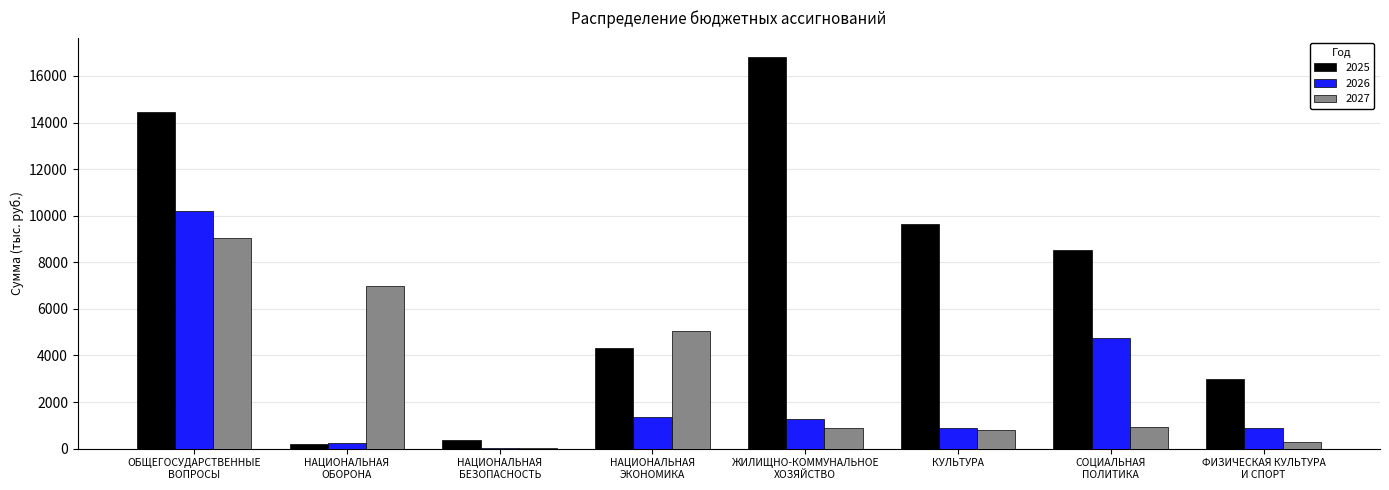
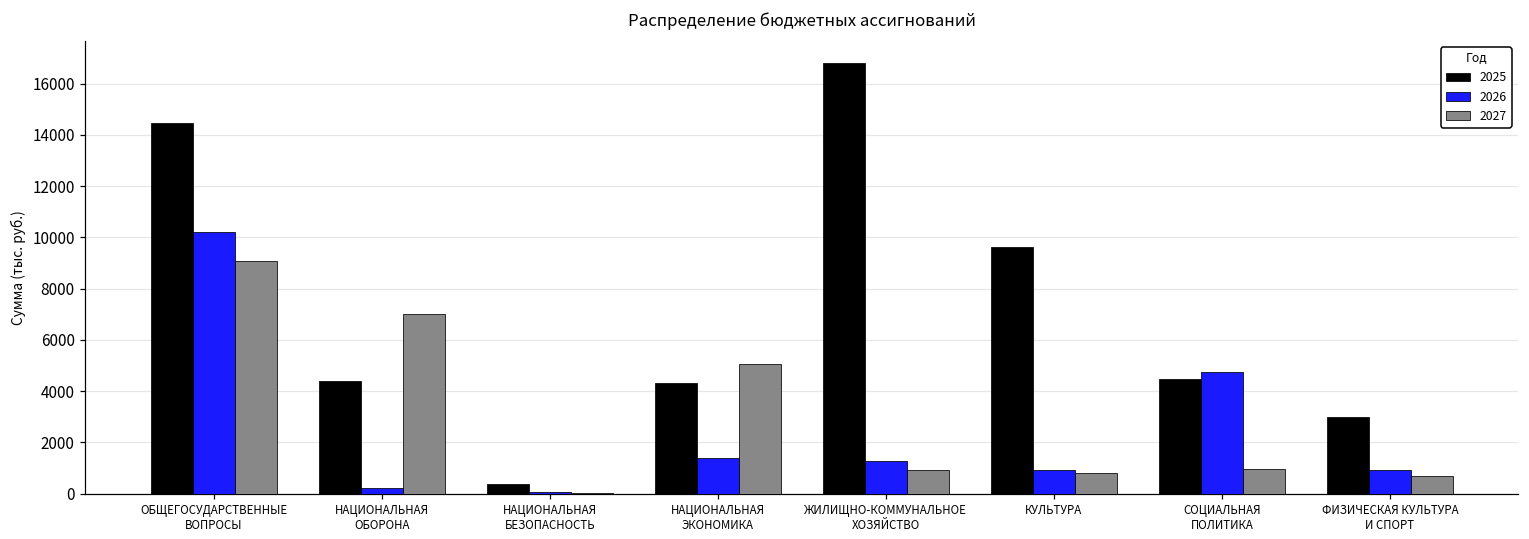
  {
    "2025": {
      "ОБЩЕГОСУДАРСТВЕННЫЕ ВОПРОСЫ": 14500,
-     "НАЦИОНАЛЬНАЯ ОБОРОНА": 200,
+     "НАЦИОНАЛЬНАЯ ОБОРОНА": 4400,
      "НАЦИОНАЛЬНАЯ БЕЗОПАСНОСТЬ": 400,
      "НАЦИОНАЛЬНАЯ ЭКОНОМИКА": 4300,
      "ЖИЛИЩНО-КОММУНАЛЬНОЕ ХОЗЯЙСТВО": 16800,
      "КУЛЬТУРА": 9600,
-     "СОЦИАЛЬНАЯ ПОЛИТИКА": 8500,
+     "СОЦИАЛЬНАЯ ПОЛИТИКА": 4500,
      "ФИЗИЧЕСКАЯ КУЛЬТУРА И СПОРТ": 3000
    },
    "2026": {
      "ОБЩЕГОСУДАРСТВЕННЫЕ ВОПРОСЫ": 10200,
      "НАЦИОНАЛЬНАЯ ОБОРОНА": 200,
      "НАЦИОНАЛЬНАЯ ЭКОНОМИКА": 1400,
      "ЖИЛИЩНО-КОММУНАЛЬНОЕ ХОЗЯЙСТВО": 1300,
      "КУЛЬТУРА": 900,
      "СОЦИАЛЬНАЯ ПОЛИТИКА": 4800,
      "ФИЗИЧЕСКАЯ КУЛЬТУРА И СПОРТ": 900
    },
    "2027": {
      "ОБЩЕГОСУДАРСТВЕННЫЕ ВОПРОСЫ": 9100,
      "НАЦИОНАЛЬНАЯ ОБОРОНА": 7000,
      "НАЦИОНАЛЬНАЯ ЭКОНОМИКА": 5000,
      "ЖИЛИЩНО-КОММУНАЛЬНОЕ ХОЗЯЙСТВО": 900,
      "КУЛЬТУРА": 800,
      "СОЦИАЛЬНАЯ ПОЛИТИКА": 900,
-     "ФИЗИЧЕСКАЯ КУЛЬТУРА И СПОРТ": 300
+     "ФИЗИЧЕСКАЯ КУЛЬТУРА И СПОРТ": 700
    }
  }
